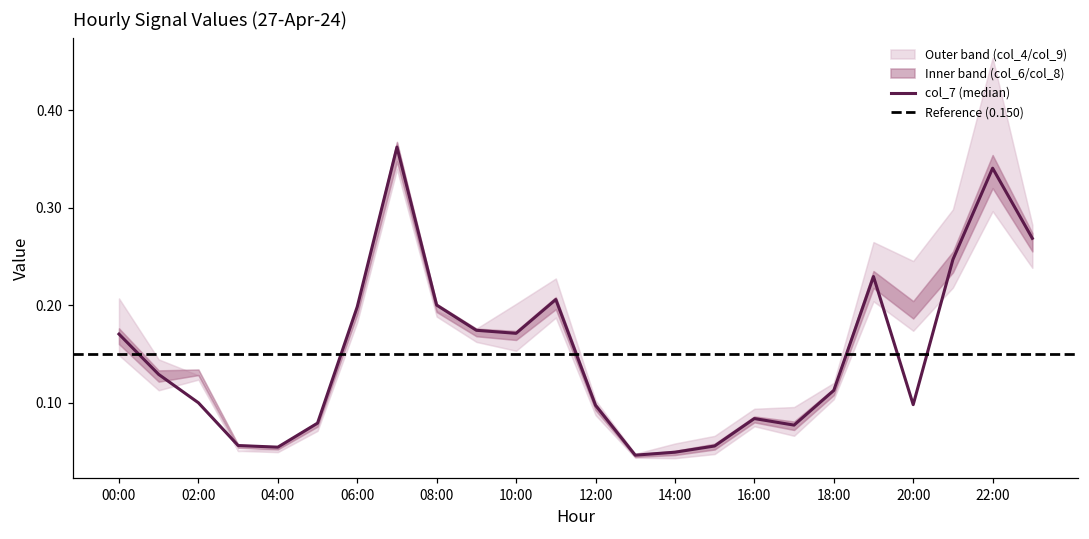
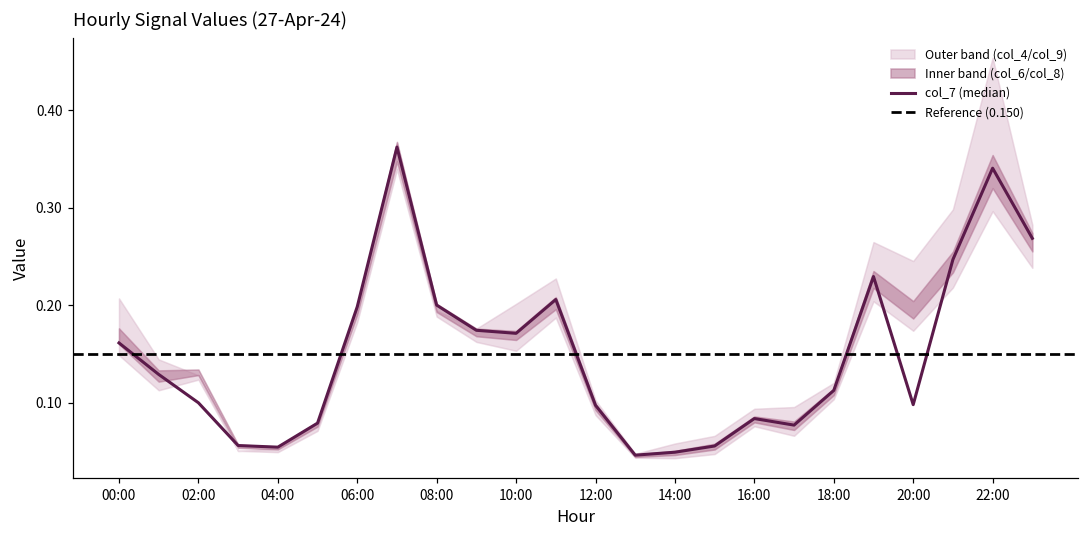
  {
    "col_7 (median)": {
-     "00:00": 0.17,
+     "00:00": 0.16,
      "02:00": 0.10,
      "20:00": 0.10,
      "22:00": 0.34
    }
  }
